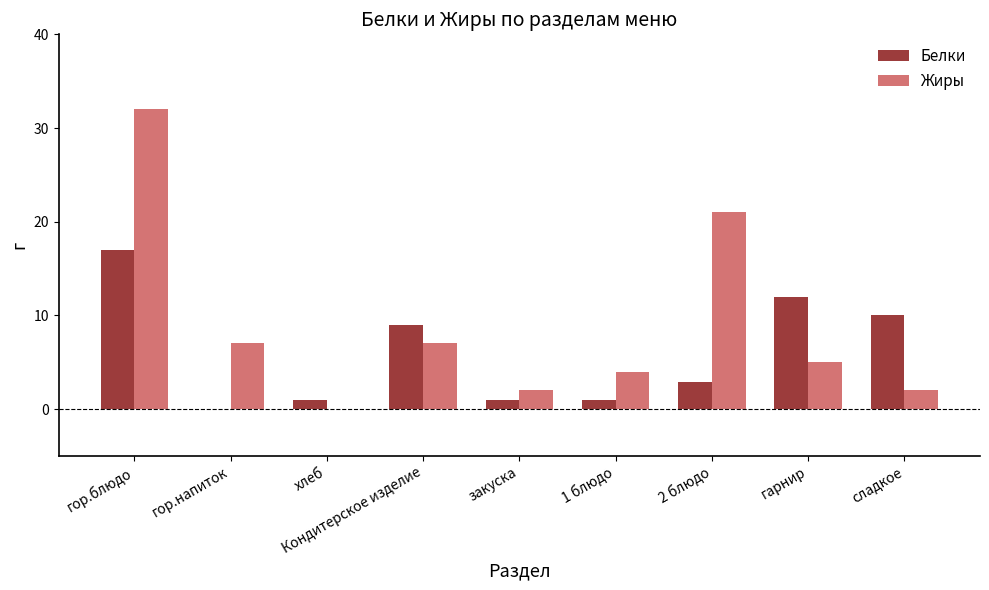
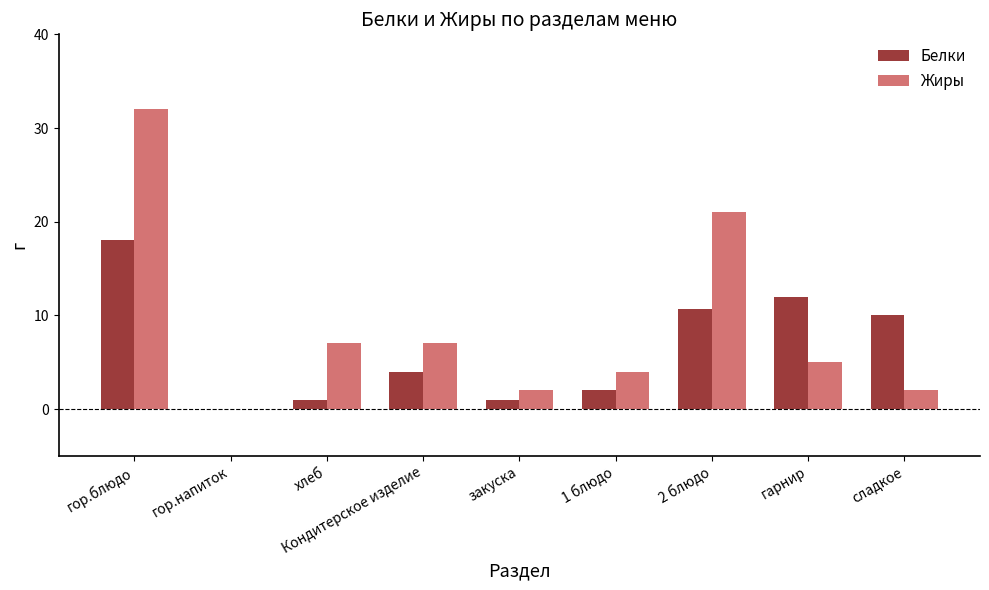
  {
    "Белки": {
-     "гор.блюдо": 17,
+     "гор.блюдо": 18,
      "гор.напиток": 0,
      "хлеб": 1,
-     "Кондитерское изделие": 9,
+     "Кондитерское изделие": 4,
      "закуска": 1,
-     "1 блюдо": 1,
-     "2 блюдо": 3,
+     "1 блюдо": 2,
+     "2 блюдо": 11,
      "гарнир": 12,
      "сладкое": 10
    },
    "Жиры": {
      "гор.блюдо": 32,
-     "гор.напиток": 7,
-     "хлеб": 0,
+     "гор.напиток": 0,
+     "хлеб": 7,
      "Кондитерское изделие": 7,
      "закуска": 2,
      "1 блюдо": 4,
      "2 блюдо": 21,
      "гарнир": 5,
      "сладкое": 2
    }
  }
